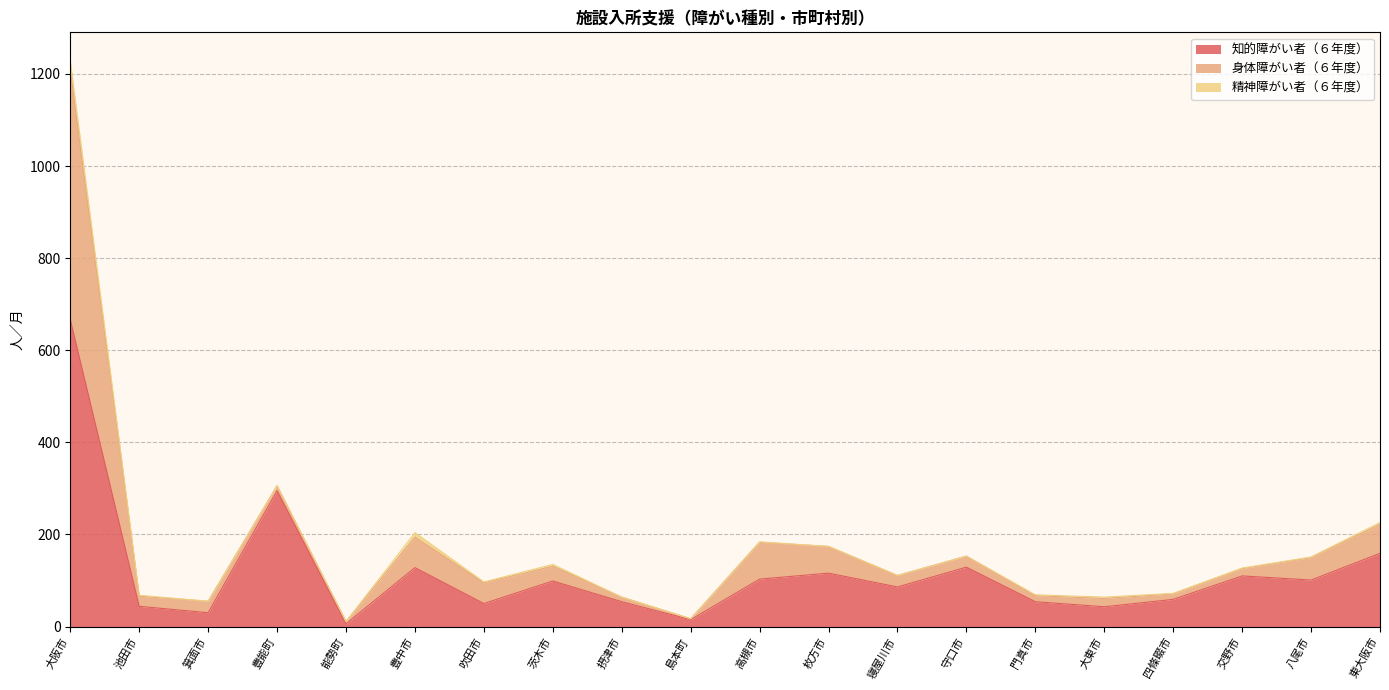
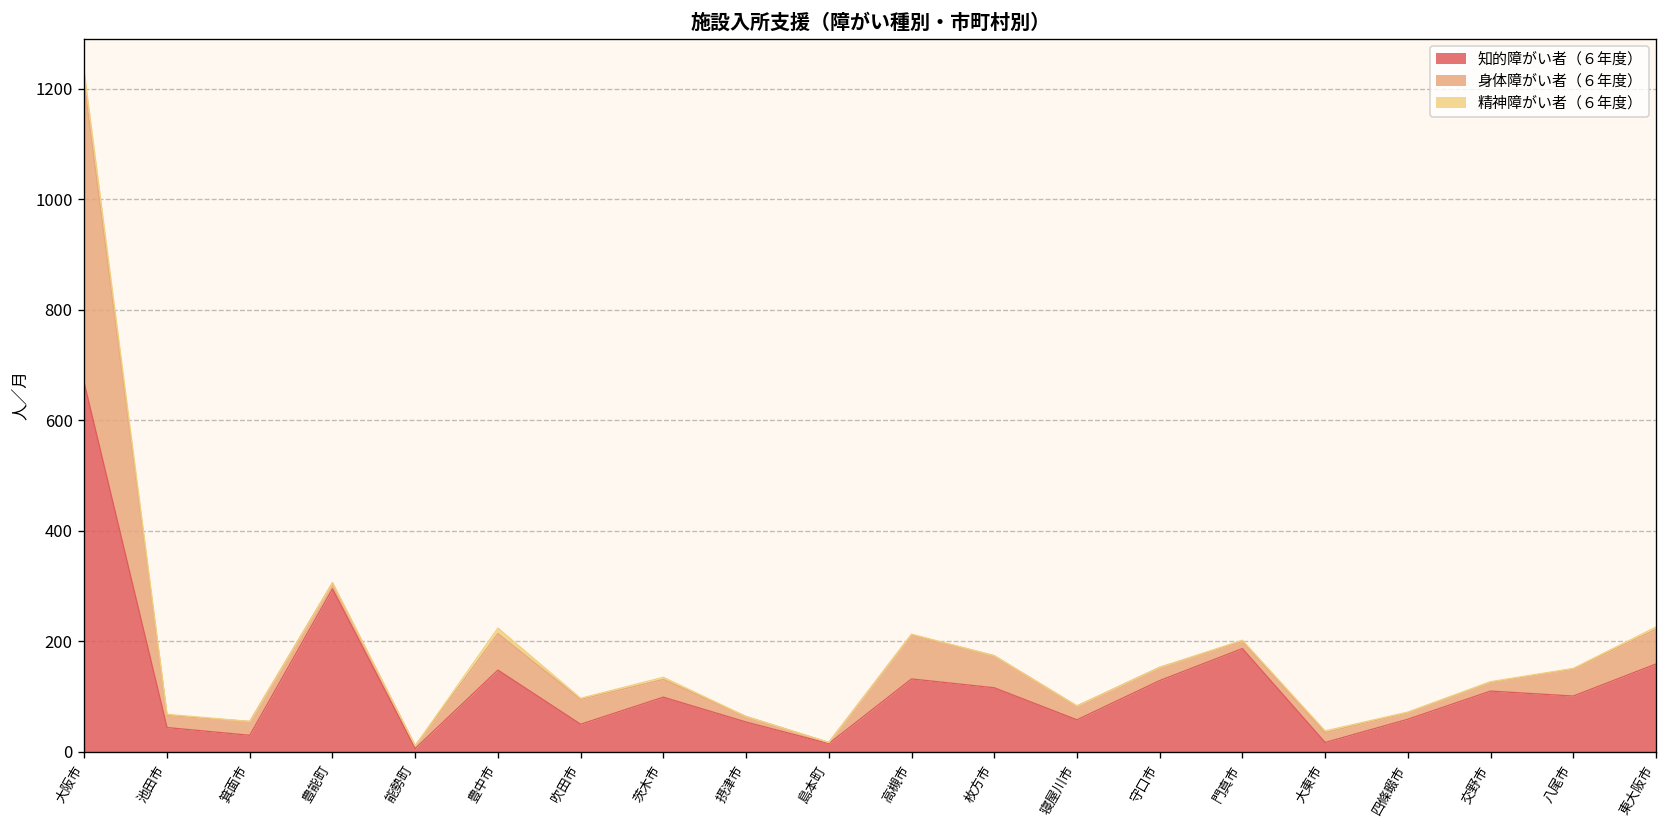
  {
    "知的障がい者（６年度）": {
      "大阪市": 670,
      "池田市": 40,
      "箕面市": 30,
      "豊能町": 300,
-     "豊中市": 130,
+     "豊中市": 150,
      "吹田市": 50,
      "茨木市": 100,
      "摂津市": 50,
-     "高槻市": 100,
+     "高槻市": 130,
      "枚方市": 120,
-     "寝屋川市": 90,
+     "寝屋川市": 60,
      "守口市": 130,
-     "門真市": 50,
-     "大東市": 40,
+     "門真市": 190,
+     "大東市": 20,
      "四條畷市": 60,
      "交野市": 110,
      "八尾市": 100,
      "東大阪市": 160
    }
  }
